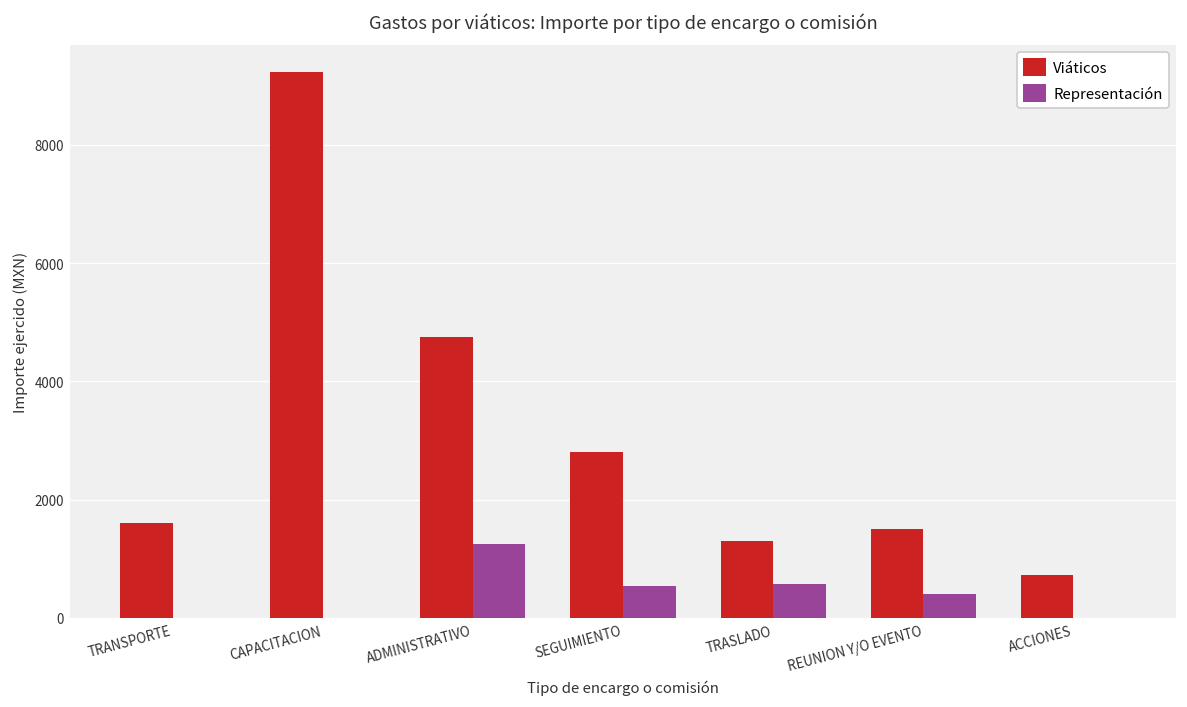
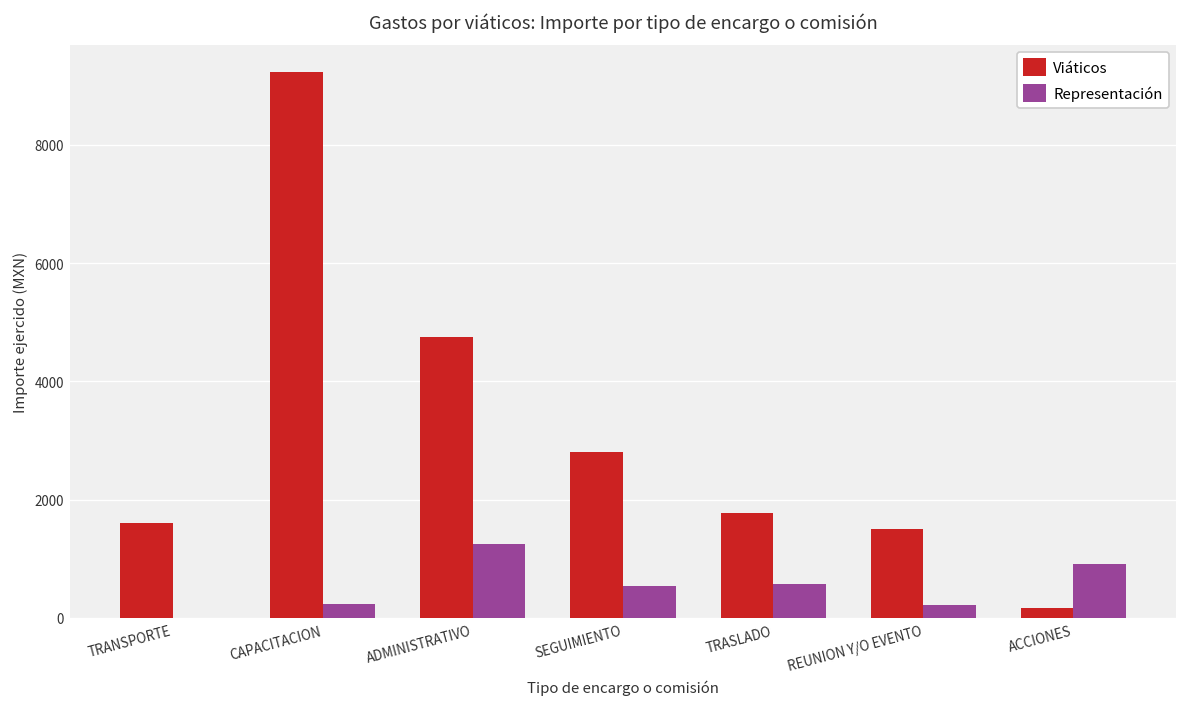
  {
    "Viáticos": {
      "TRANSPORTE": 1600,
      "CAPACITACION": 9200,
      "ADMINISTRATIVO": 4800,
      "SEGUIMIENTO": 2800,
-     "TRASLADO": 1300,
+     "TRASLADO": 1800,
      "REUNION Y/O EVENTO": 1500,
-     "ACCIONES": 700
+     "ACCIONES": 200
    },
    "Representación": {
      "TRANSPORTE": 0,
-     "CAPACITACION": 0,
+     "CAPACITACION": 200,
      "ADMINISTRATIVO": 1300,
      "SEGUIMIENTO": 500,
      "TRASLADO": 600,
-     "REUNION Y/O EVENTO": 400,
-     "ACCIONES": 0
+     "REUNION Y/O EVENTO": 200,
+     "ACCIONES": 900
    }
  }
